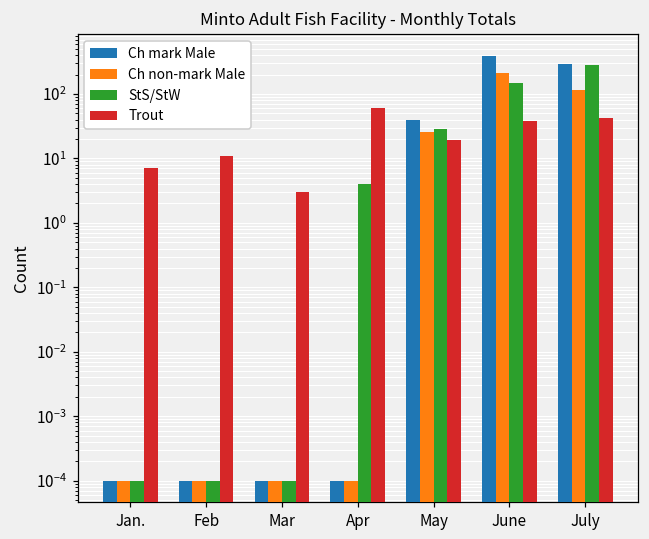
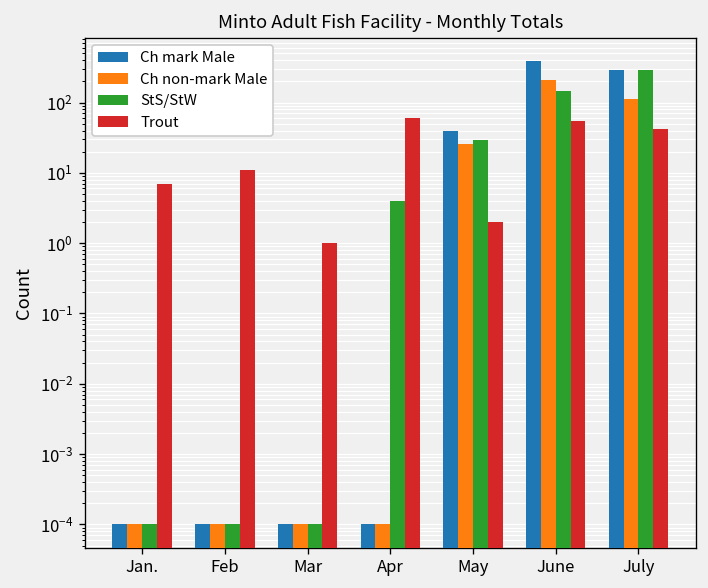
  {
    "Ch mark Male": {
      "Jan.": 0.00010,
      "Feb": 0.00010,
      "Mar": 0.00010,
      "Apr": 0.00010,
      "May": 40,
      "June": 400,
      "July": 300
    },
    "Ch non-mark Male": {
      "Jan.": 0.00010,
      "Feb": 0.00010,
      "Mar": 0.00010,
      "Apr": 0.00010,
      "May": 30,
      "June": 210,
      "July": 110
    },
    "StS/StW": {
      "Jan.": 0.00010,
      "Feb": 0.00010,
      "Mar": 0.00010,
      "Apr": 4,
      "May": 30,
      "June": 150,
      "July": 300
    },
    "Trout": {
      "Jan.": 7,
      "Feb": 11,
-     "Mar": 3,
+     "Mar": 1,
      "Apr": 60,
-     "May": 19,
-     "June": 40,
+     "May": 2,
+     "June": 60,
      "July": 40
    }
  }
